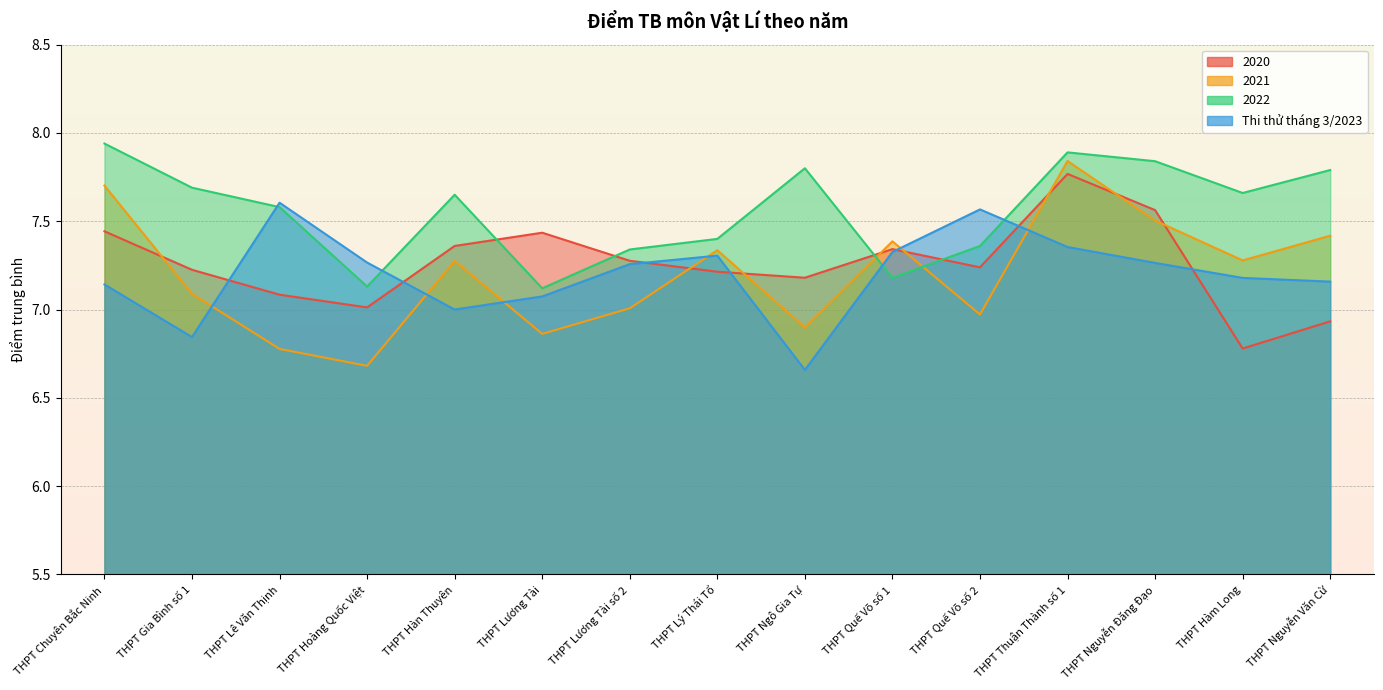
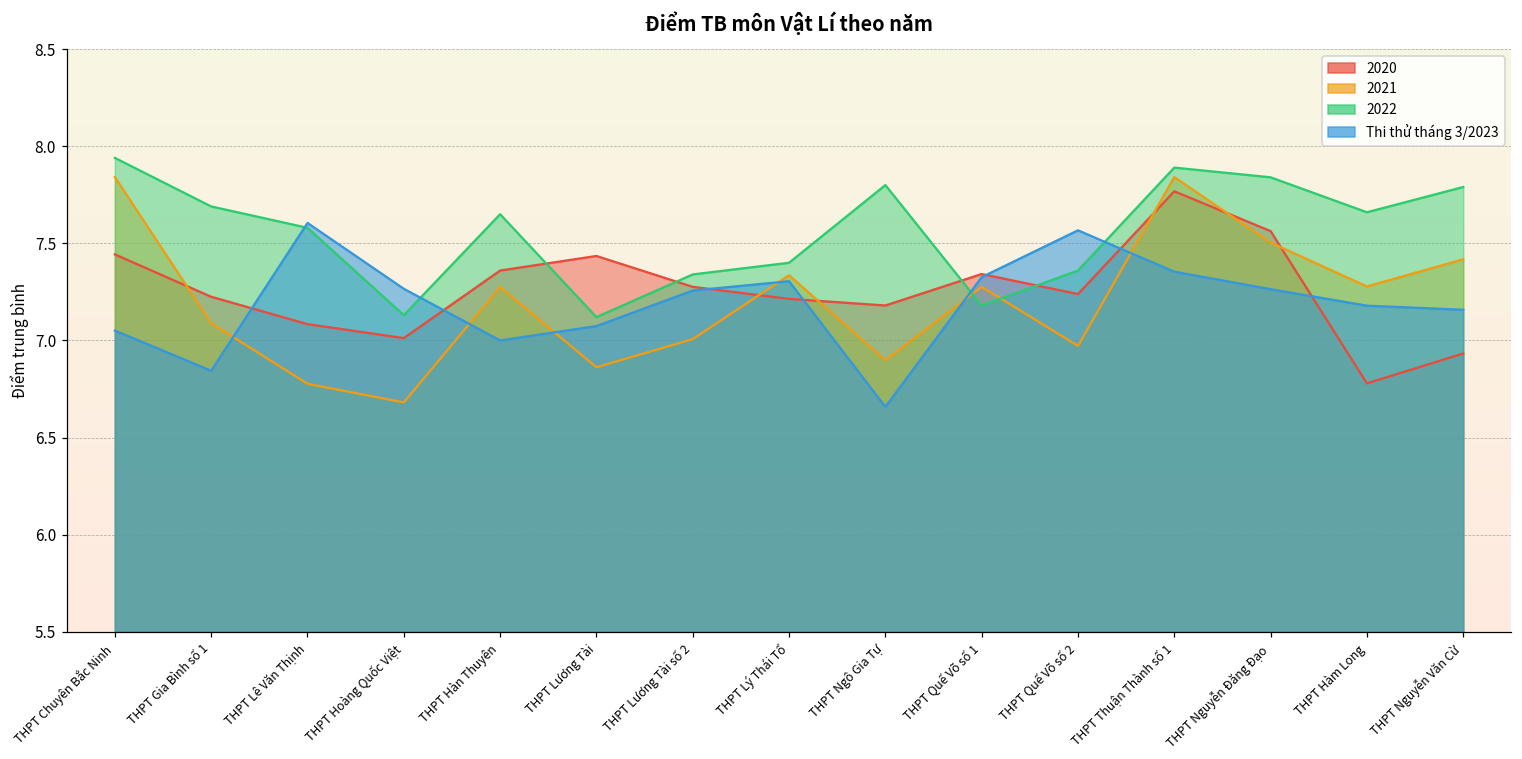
  {
    "2020": {
      "THPT Chuyên Bắc Ninh": 7.44,
      "THPT Gia Bình số 1": 7.23,
      "THPT Lê Văn Thịnh": 7.08,
      "THPT Hoàng Quốc Việt": 7.01,
      "THPT Hàn Thuyên": 7.36,
      "THPT Lương Tài": 7.44,
      "THPT Lương Tài số 2": 7.28,
      "THPT Lý Thái Tổ": 7.21,
      "THPT Ngô Gia Tự": 7.18,
      "THPT Quế Võ số 1": 7.34,
      "THPT Quế Võ số 2": 7.24,
      "THPT Thuận Thành số 1": 7.77,
      "THPT Nguyễn Đăng Đạo": 7.56,
      "THPT Hàm Long": 6.78,
      "THPT Nguyễn Văn Cừ": 6.93
    },
    "2021": {
-     "THPT Chuyên Bắc Ninh": 7.70,
+     "THPT Chuyên Bắc Ninh": 7.84,
      "THPT Gia Bình số 1": 7.09,
      "THPT Lê Văn Thịnh": 6.78,
      "THPT Hoàng Quốc Việt": 6.68,
      "THPT Hàn Thuyên": 7.28,
      "THPT Lương Tài": 6.86,
      "THPT Lương Tài số 2": 7.01,
      "THPT Lý Thái Tổ": 7.34,
      "THPT Ngô Gia Tự": 6.90,
-     "THPT Quế Võ số 1": 7.39,
+     "THPT Quế Võ số 1": 7.28,
      "THPT Quế Võ số 2": 6.97,
      "THPT Thuận Thành số 1": 7.84,
      "THPT Nguyễn Đăng Đạo": 7.50,
      "THPT Hàm Long": 7.28,
      "THPT Nguyễn Văn Cừ": 7.42
    },
    "2022": {
      "THPT Chuyên Bắc Ninh": 7.94,
      "THPT Gia Bình số 1": 7.69,
      "THPT Lê Văn Thịnh": 7.58,
      "THPT Hoàng Quốc Việt": 7.13,
      "THPT Hàn Thuyên": 7.65,
      "THPT Lương Tài": 7.12,
      "THPT Lương Tài số 2": 7.34,
      "THPT Lý Thái Tổ": 7.40,
      "THPT Ngô Gia Tự": 7.80,
      "THPT Quế Võ số 1": 7.18,
      "THPT Quế Võ số 2": 7.36,
      "THPT Thuận Thành số 1": 7.89,
      "THPT Nguyễn Đăng Đạo": 7.84,
      "THPT Hàm Long": 7.66,
      "THPT Nguyễn Văn Cừ": 7.79
    },
    "Thi thử tháng 3/2023": {
-     "THPT Chuyên Bắc Ninh": 7.14,
+     "THPT Chuyên Bắc Ninh": 7.05,
      "THPT Gia Bình số 1": 6.84,
      "THPT Lê Văn Thịnh": 7.61,
      "THPT Hoàng Quốc Việt": 7.27,
      "THPT Hàn Thuyên": 7.00,
      "THPT Lương Tài": 7.07,
      "THPT Lương Tài số 2": 7.26,
      "THPT Lý Thái Tổ": 7.31,
      "THPT Ngô Gia Tự": 6.66,
      "THPT Quế Võ số 1": 7.33,
      "THPT Quế Võ số 2": 7.57,
      "THPT Thuận Thành số 1": 7.35,
      "THPT Nguyễn Đăng Đạo": 7.26,
      "THPT Hàm Long": 7.18,
      "THPT Nguyễn Văn Cừ": 7.16
    }
  }
